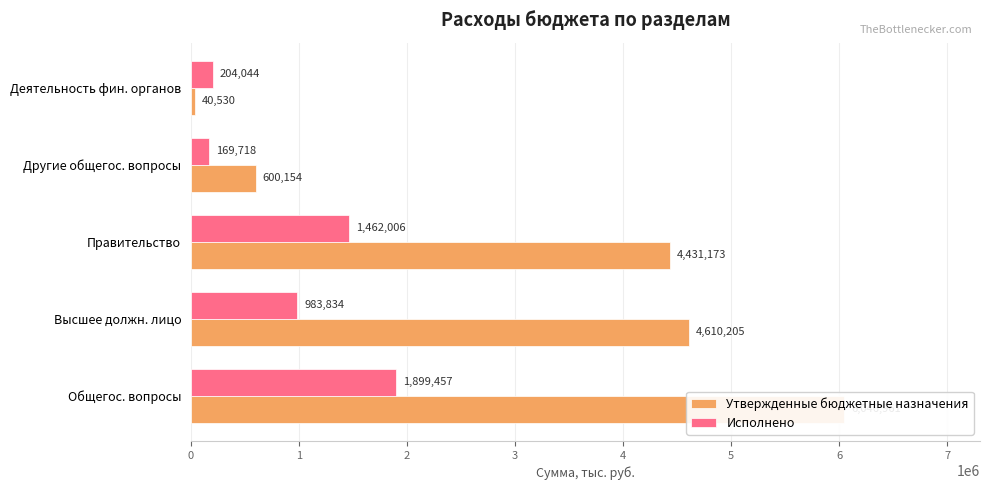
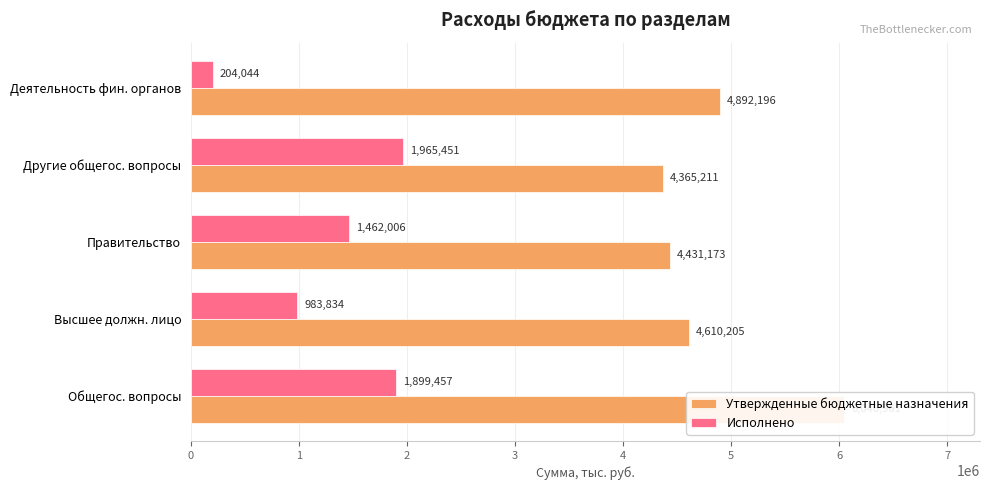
  {
    "Утвержденные бюджетные назначения": {
-     "Деятельность фин. органов": "40,530",
-     "Другие общегос. вопросы": "600,154",
+     "Деятельность фин. органов": "4,892,196",
+     "Другие общегос. вопросы": "4,365,211",
      "Правительство": "4,431,173",
      "Высшее должн. лицо": "4,610,205"
    },
    "Исполнено": {
      "Деятельность фин. органов": "204,044",
-     "Другие общегос. вопросы": "169,718",
+     "Другие общегос. вопросы": "1,965,451",
      "Правительство": "1,462,006",
      "Высшее должн. лицо": "983,834",
      "Общегос. вопросы": "1,899,457"
    }
  }
